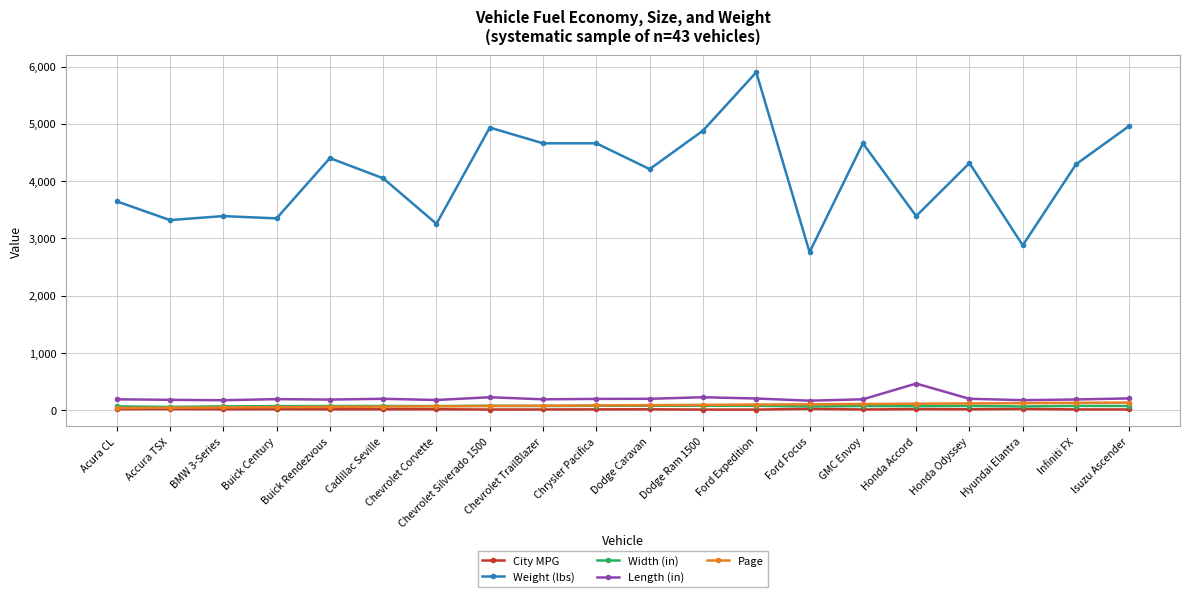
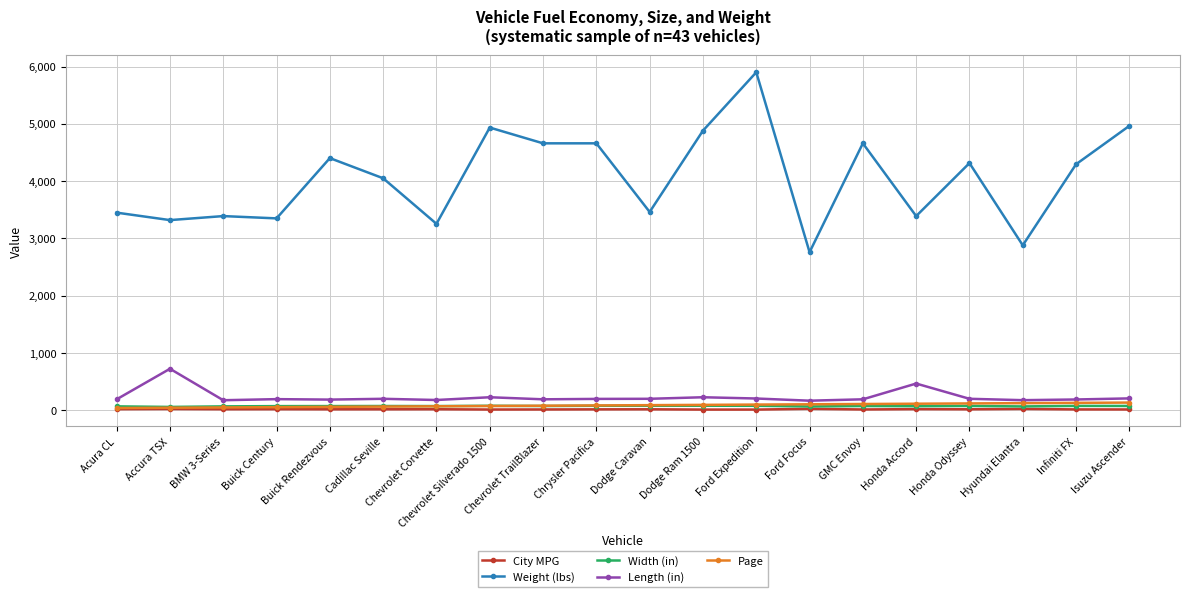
  {
    "City MPG": {
      "Cadillac Seville": "0",
      "Chevrolet Corvette": "0",
      "Chevrolet Silverado 1500": "0",
      "Chevrolet TrailBlazer": "0",
      "Chrysler Pacifica": "0",
      "Dodge Caravan": "0",
      "Dodge Ram 1500": "0",
      "Ford Expedition": "0",
      "GMC Envoy": "0",
      "Honda Accord": "0",
      "Honda Odyssey": "0",
      "Infiniti FX": "0",
      "Isuzu Ascender": "0"
    },
    "Weight (lbs)": {
-     "Acura CL": "3,600",
+     "Acura CL": "3,500",
      "Accura TSX": "3,300",
      "BMW 3-Series": "3,400",
      "Buick Century": "3,400",
      "Buick Rendezvous": "4,400",
      "Cadillac Seville": "4,100",
      "Chevrolet Corvette": "3,300",
      "Chevrolet Silverado 1500": "4,900",
      "Chevrolet TrailBlazer": "4,700",
      "Chrysler Pacifica": "4,700",
-     "Dodge Caravan": "4,200",
+     "Dodge Caravan": "3,500",
      "Dodge Ram 1500": "4,900",
      "Ford Expedition": "5,900",
      "Ford Focus": "2,800",
      "GMC Envoy": "4,700",
      "Honda Accord": "3,400",
      "Honda Odyssey": "4,300",
      "Hyundai Elantra": "2,900",
      "Infiniti FX": "4,300",
      "Isuzu Ascender": "5,000"
    },
    "Width (in)": {
      "Infiniti FX": "100",
      "Isuzu Ascender": "100"
    },
    "Length (in)": {
      "Acura CL": "200",
-     "Accura TSX": "200",
+     "Accura TSX": "700",
      "BMW 3-Series": "200",
      "Buick Century": "200",
      "Buick Rendezvous": "200",
      "Cadillac Seville": "200",
      "Chevrolet Corvette": "200",
      "Chevrolet Silverado 1500": "200",
      "Chevrolet TrailBlazer": "200",
      "Chrysler Pacifica": "200",
      "Dodge Caravan": "200",
      "Dodge Ram 1500": "200",
      "Ford Expedition": "200",
      "Ford Focus": "200",
      "GMC Envoy": "200",
      "Honda Accord": "500",
      "Honda Odyssey": "200",
      "Hyundai Elantra": "200",
      "Infiniti FX": "200",
      "Isuzu Ascender": "200"
    },
    "Page": {
      "Hyundai Elantra": "100",
      "Infiniti FX": "100",
      "Isuzu Ascender": "100"
    }
  }
